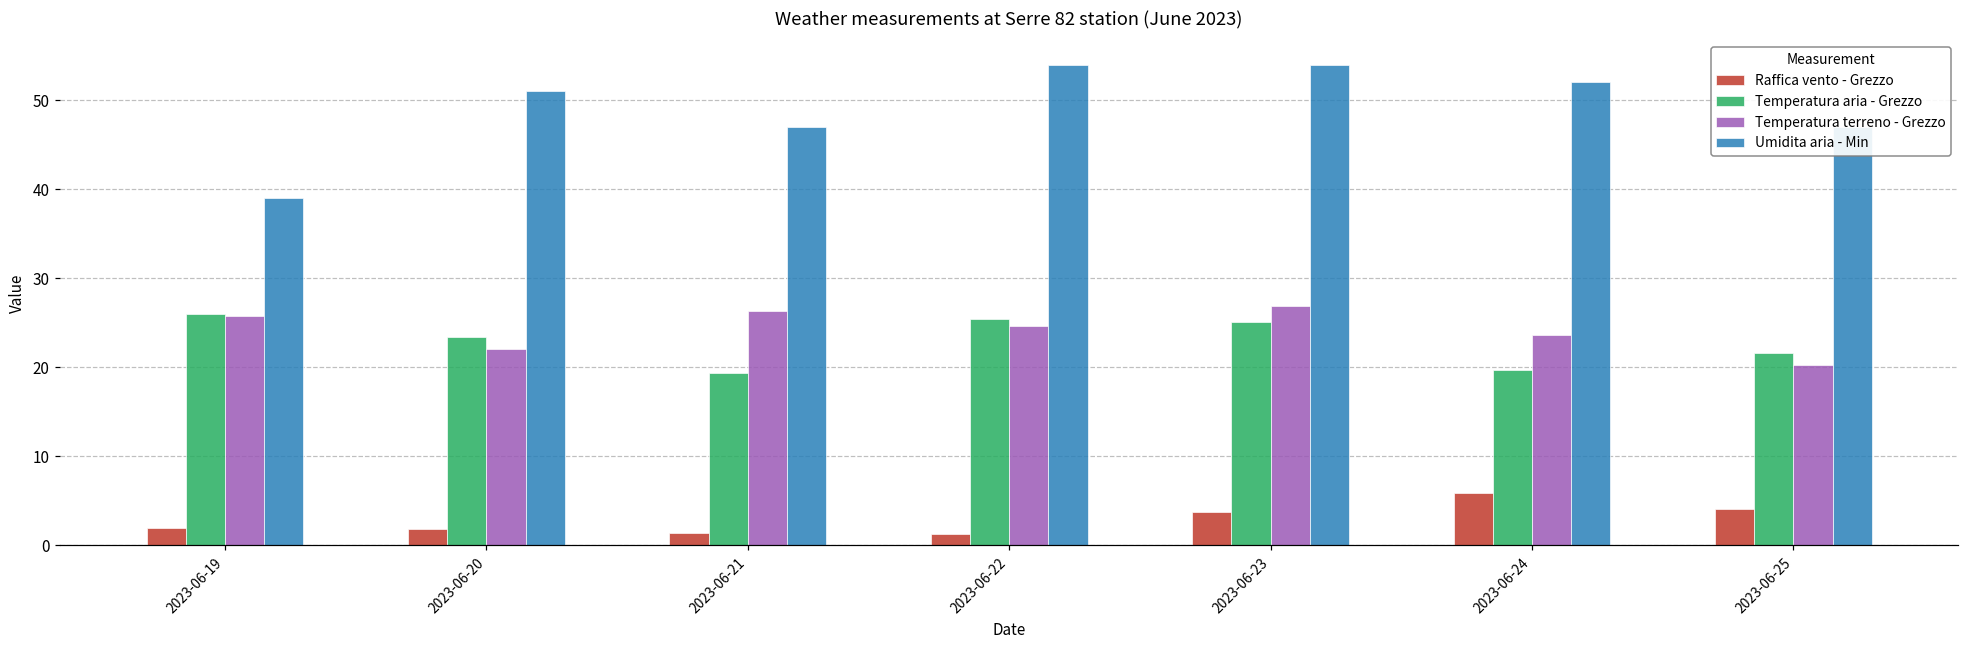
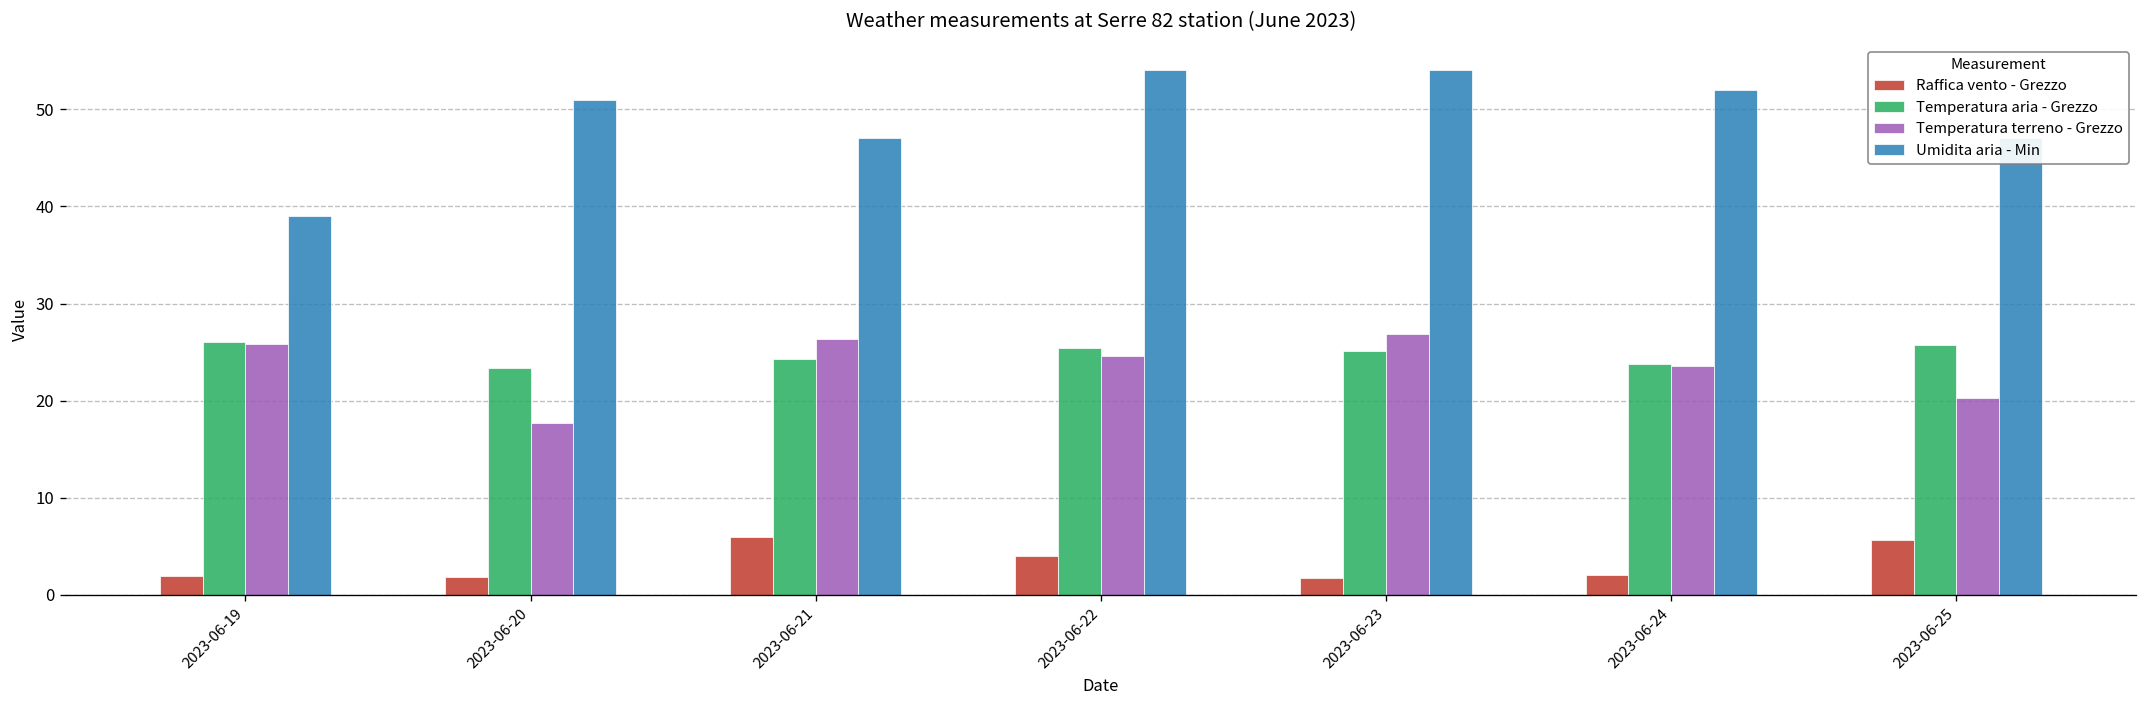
  {
    "Raffica vento - Grezzo": {
      "2023-06-19": 2,
      "2023-06-20": 2,
-     "2023-06-21": 1,
-     "2023-06-22": 1,
-     "2023-06-23": 4,
-     "2023-06-24": 6,
-     "2023-06-25": 4
+     "2023-06-21": 6,
+     "2023-06-22": 4,
+     "2023-06-23": 2,
+     "2023-06-24": 2,
+     "2023-06-25": 6
    },
    "Temperatura aria - Grezzo": {
      "2023-06-19": 26,
      "2023-06-20": 23,
-     "2023-06-21": 19,
+     "2023-06-21": 24,
      "2023-06-22": 25,
      "2023-06-23": 25,
-     "2023-06-24": 20,
-     "2023-06-25": 22
+     "2023-06-24": 24,
+     "2023-06-25": 26
    },
    "Temperatura terreno - Grezzo": {
      "2023-06-19": 26,
-     "2023-06-20": 22,
+     "2023-06-20": 18,
      "2023-06-21": 26,
      "2023-06-22": 25,
      "2023-06-23": 27,
      "2023-06-24": 24,
      "2023-06-25": 20
    },
    "Umidita aria - Min": {
      "2023-06-19": 39,
      "2023-06-20": 51,
      "2023-06-21": 47,
      "2023-06-22": 54,
      "2023-06-23": 54,
      "2023-06-24": 52
    }
  }
